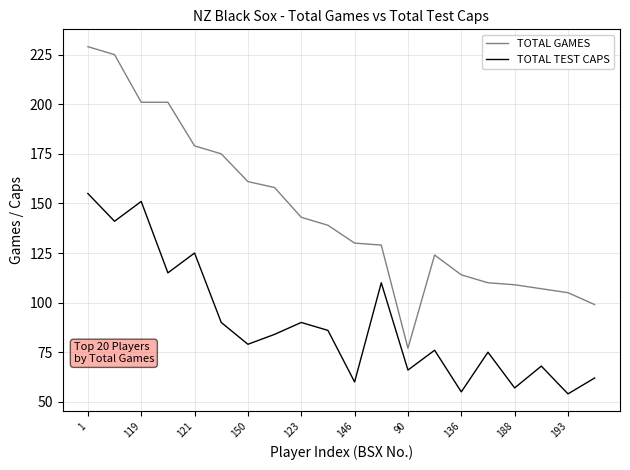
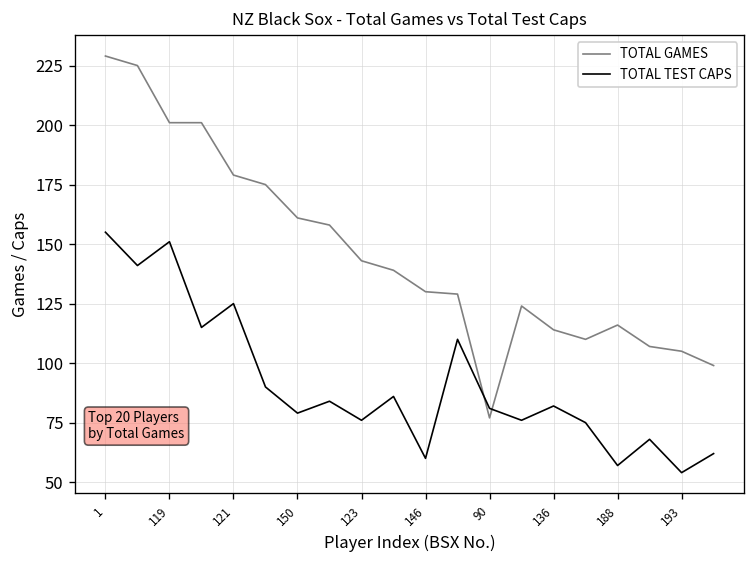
  {
    "TOTAL GAMES": {
      "1": 229,
      "119": 201,
      "121": 179,
      "150": 161,
      "123": 143,
      "146": 130,
      "90": 77,
      "136": 114,
-     "188": 109,
+     "188": 116,
      "193": 105
    },
    "TOTAL TEST CAPS": {
      "1": 155,
      "119": 151,
      "121": 125,
      "150": 79,
-     "123": 90,
+     "123": 76,
      "146": 60,
-     "90": 66,
-     "136": 55,
+     "90": 81,
+     "136": 82,
      "188": 57,
      "193": 54
    }
  }
